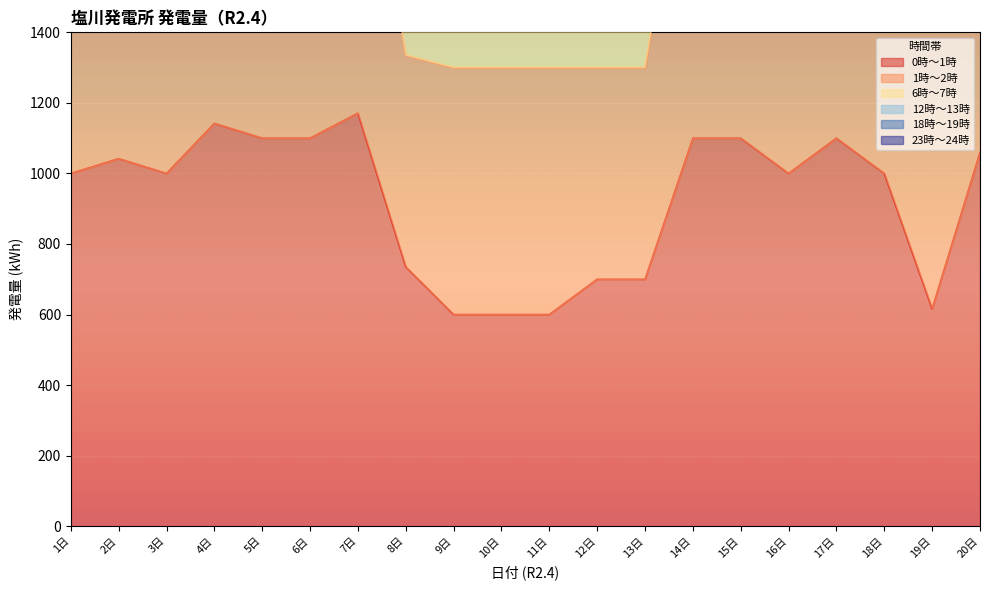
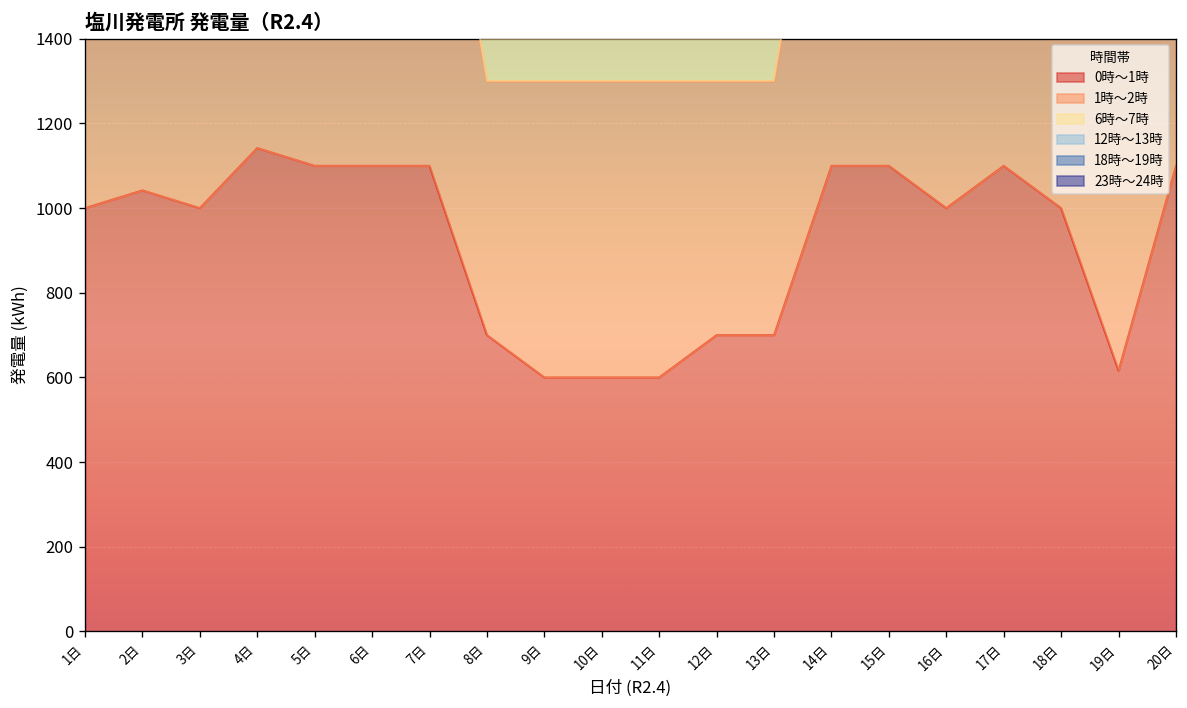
  {
    "0時～1時": {
      "1日": 1000,
      "2日": 1040,
      "3日": 1000,
      "4日": 1140,
      "5日": 1100,
      "6日": 1100,
-     "7日": 1170,
-     "8日": 740,
+     "7日": 1100,
+     "8日": 700,
      "9日": 600,
      "10日": 600,
      "11日": 600,
      "12日": 700,
      "13日": 700,
      "14日": 1100,
      "15日": 1100,
      "16日": 1000,
      "17日": 1100,
      "18日": 1000,
      "19日": 620,
-     "20日": 1060
+     "20日": 1100
    },
    "1時～2時": {
      "8日": 600,
      "9日": 700,
      "10日": 700,
      "11日": 700,
      "12日": 600,
      "13日": 600
    }
  }
